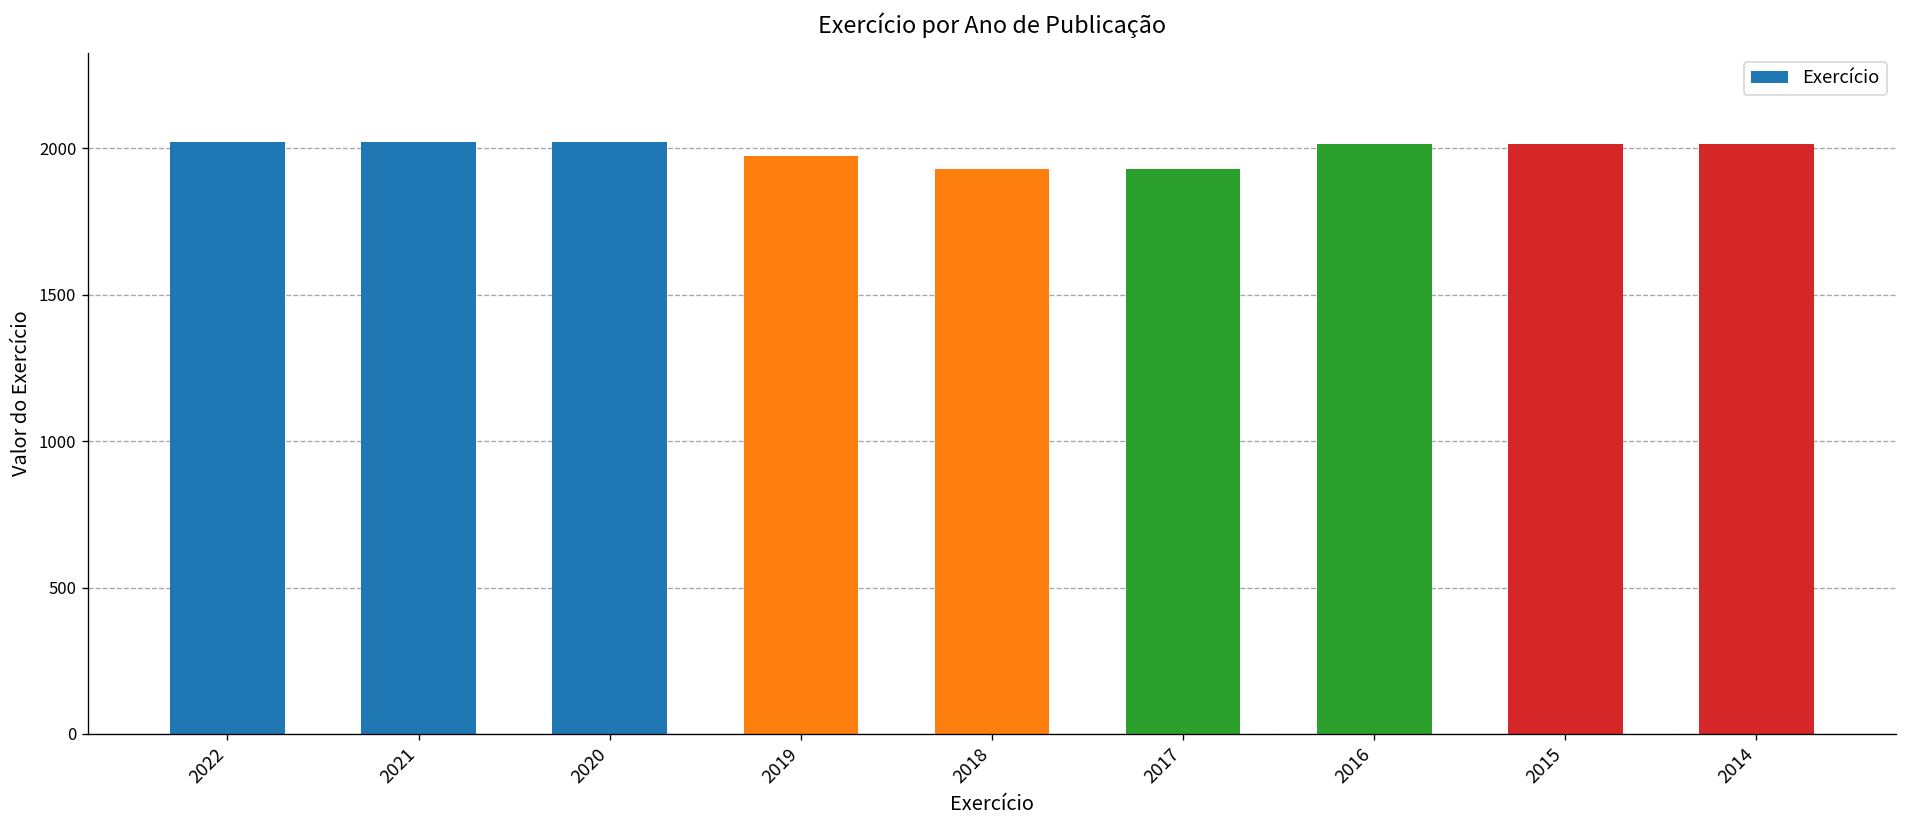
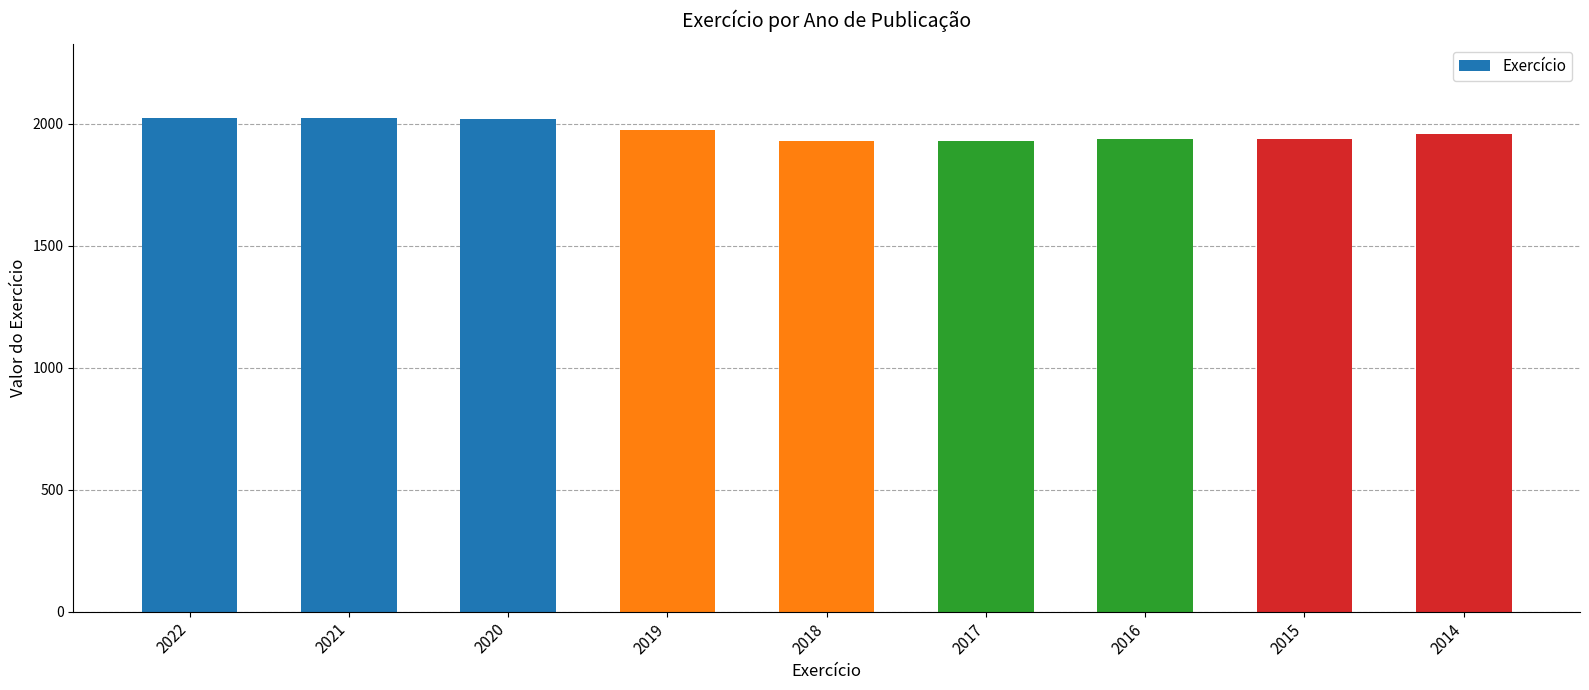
  {
    "2022": 2020,
    "2021": 2020,
    "2020": 2020,
    "2019": 1980,
    "2018": 1930,
    "2017": 1930,
-   "2016": 2020,
-   "2015": 2020,
-   "2014": 2010
+   "2016": 1940,
+   "2015": 1940,
+   "2014": 1960
  }
